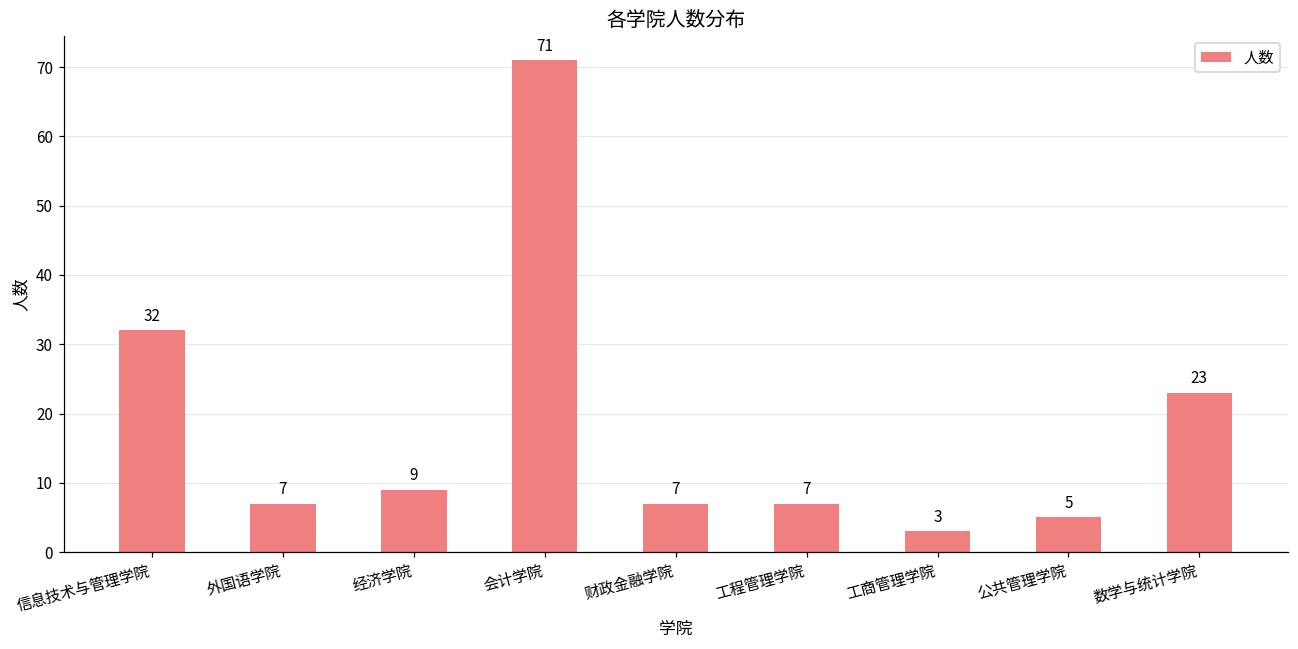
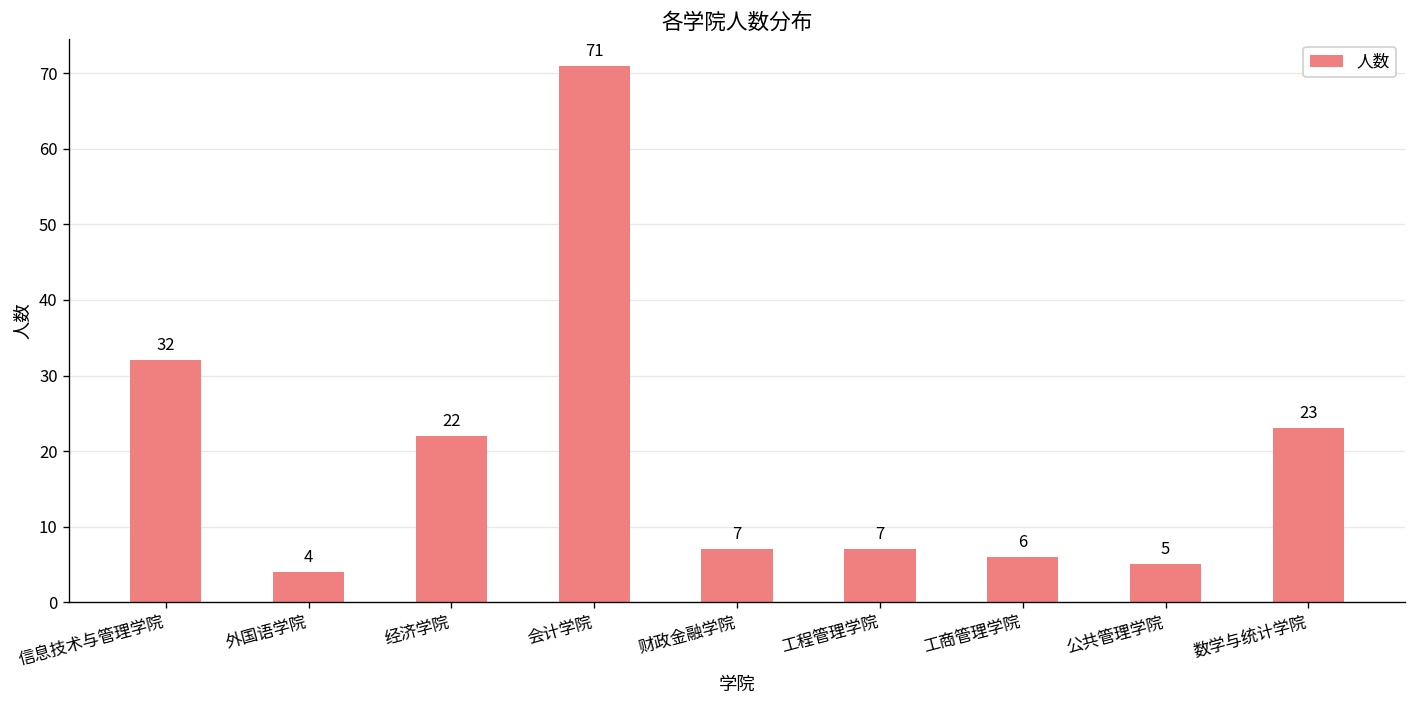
  {
    "信息技术与管理学院": 32,
-   "外国语学院": 7,
-   "经济学院": 9,
+   "外国语学院": 4,
+   "经济学院": 22,
    "会计学院": 71,
    "财政金融学院": 7,
    "工程管理学院": 7,
-   "工商管理学院": 3,
+   "工商管理学院": 6,
    "公共管理学院": 5,
    "数学与统计学院": 23
  }
